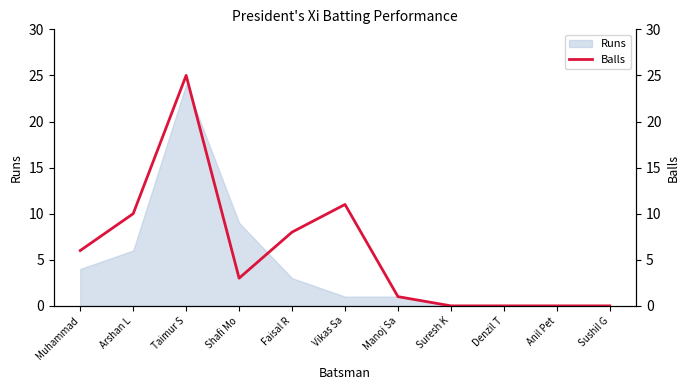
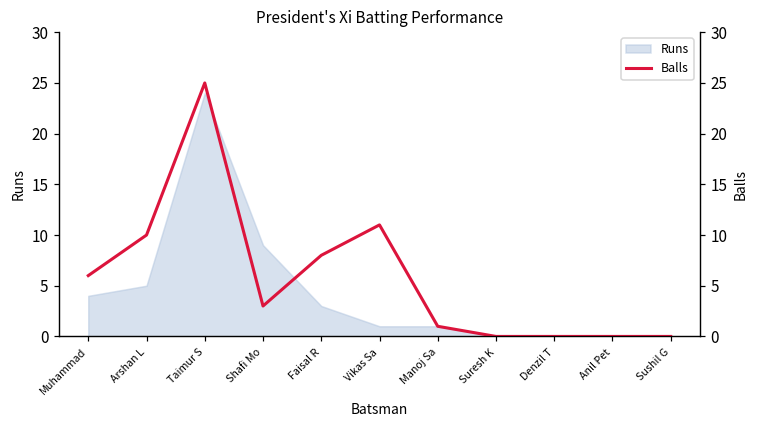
  {
    "Runs": {
      "Muhammad": 4,
-     "Arshan L": 6,
+     "Arshan L": 5,
      "Taimur S": 24,
      "Shafi Mo": 9,
      "Faisal R": 3,
      "Vikas Sa": 1,
      "Manoj Sa": 1,
      "Suresh K": 0,
      "Denzil T": 0,
      "Anil Pet": 0,
      "Sushil G": 0
    },
    "Balls": {
      "Muhammad": 6,
      "Arshan L": 10,
      "Taimur S": 25,
      "Shafi Mo": 3,
      "Faisal R": 8,
      "Vikas Sa": 11,
      "Manoj Sa": 1,
      "Suresh K": 0,
      "Denzil T": 0,
      "Anil Pet": 0,
      "Sushil G": 0
    }
  }
